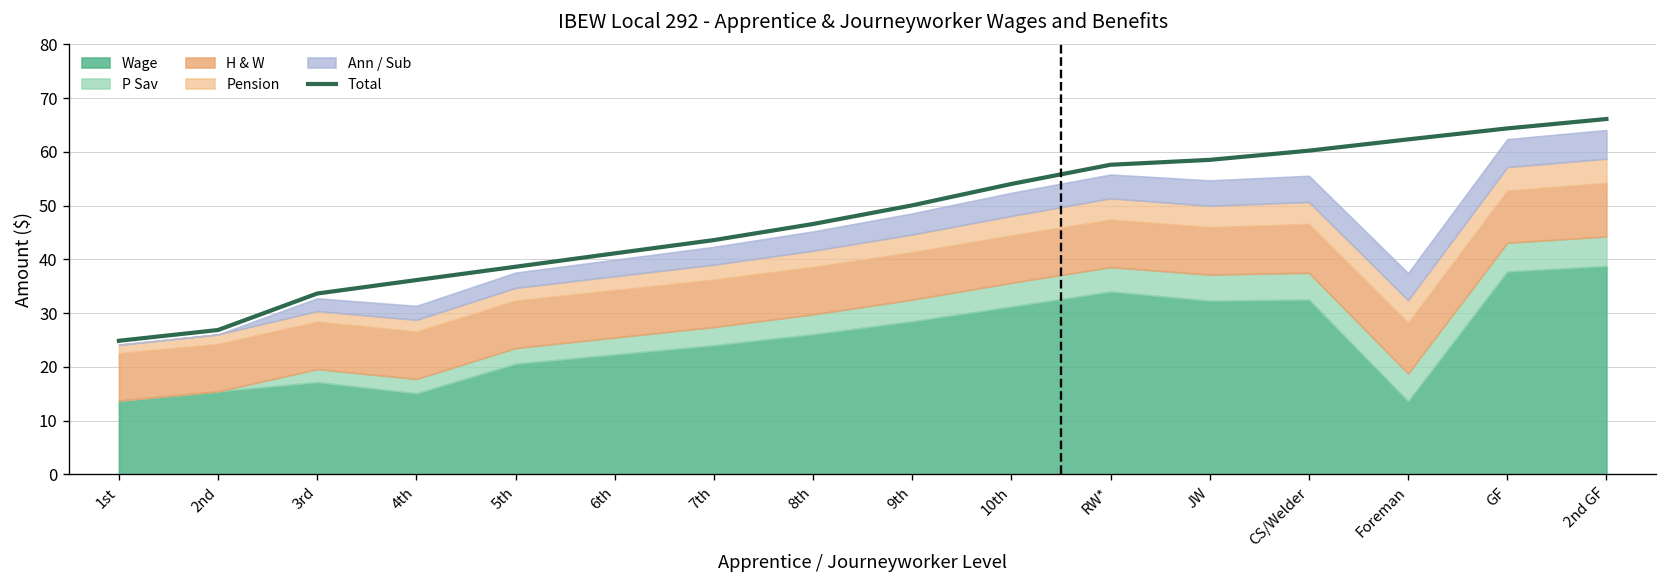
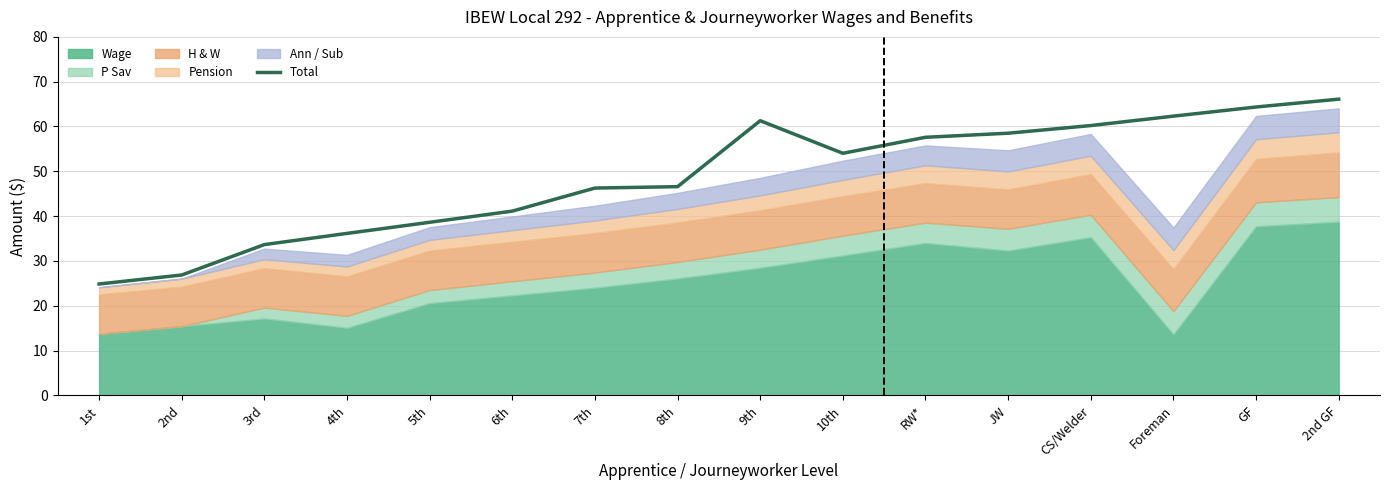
  {
    "Total": {
      "1st": 25,
      "2nd": 27,
      "3rd": 34,
      "4th": 36,
      "5th": 39,
      "6th": 41,
-     "7th": 44,
+     "7th": 46,
      "8th": 47,
-     "9th": 50,
+     "9th": 61,
      "10th": 54,
      "RW*": 58,
      "JW": 59,
      "CS/Welder": 60,
      "Foreman": 62,
      "GF": 64,
      "2nd GF": 66
    },
    "Wage": {
      "3rd": 17,
      "4th": 15,
      "5th": 21,
      "6th": 22,
      "7th": 24,
      "8th": 26,
      "9th": 28,
      "10th": 31,
      "RW*": 34,
      "JW": 32,
-     "CS/Welder": 33,
+     "CS/Welder": 35,
      "Foreman": 14,
      "GF": 38,
      "2nd GF": 39
    }
  }
